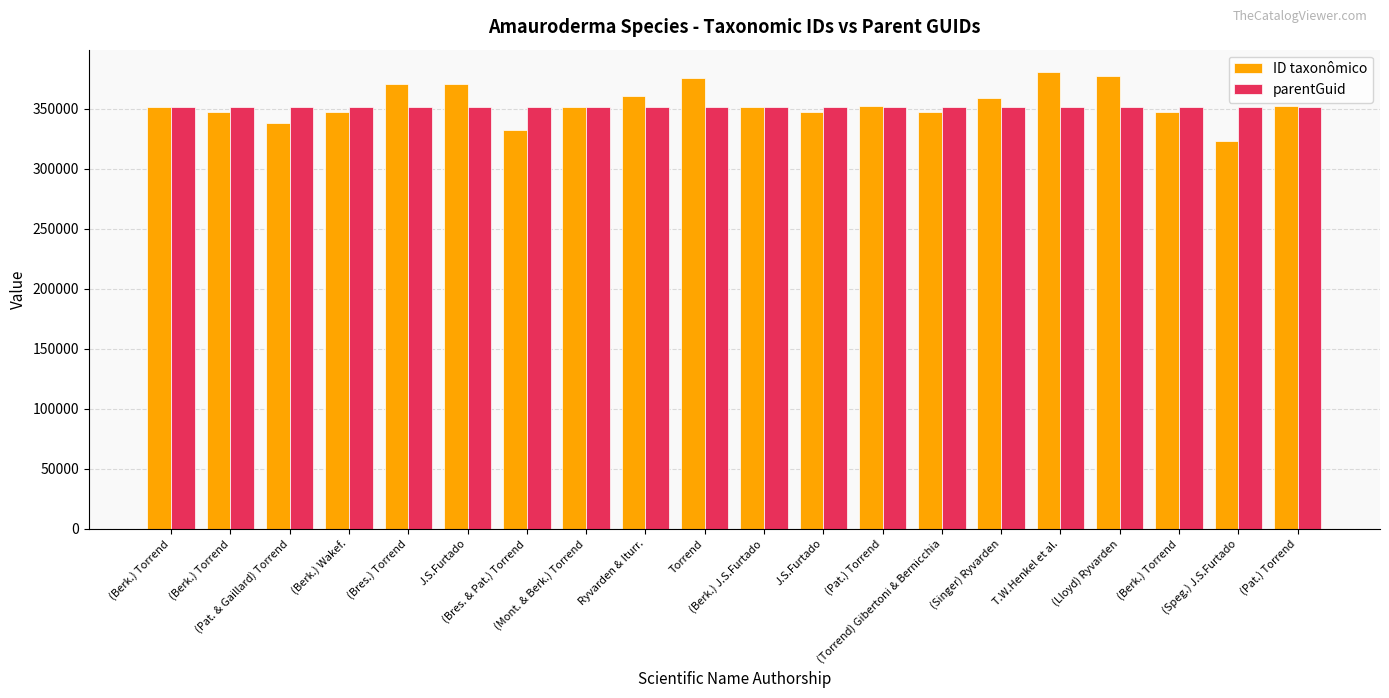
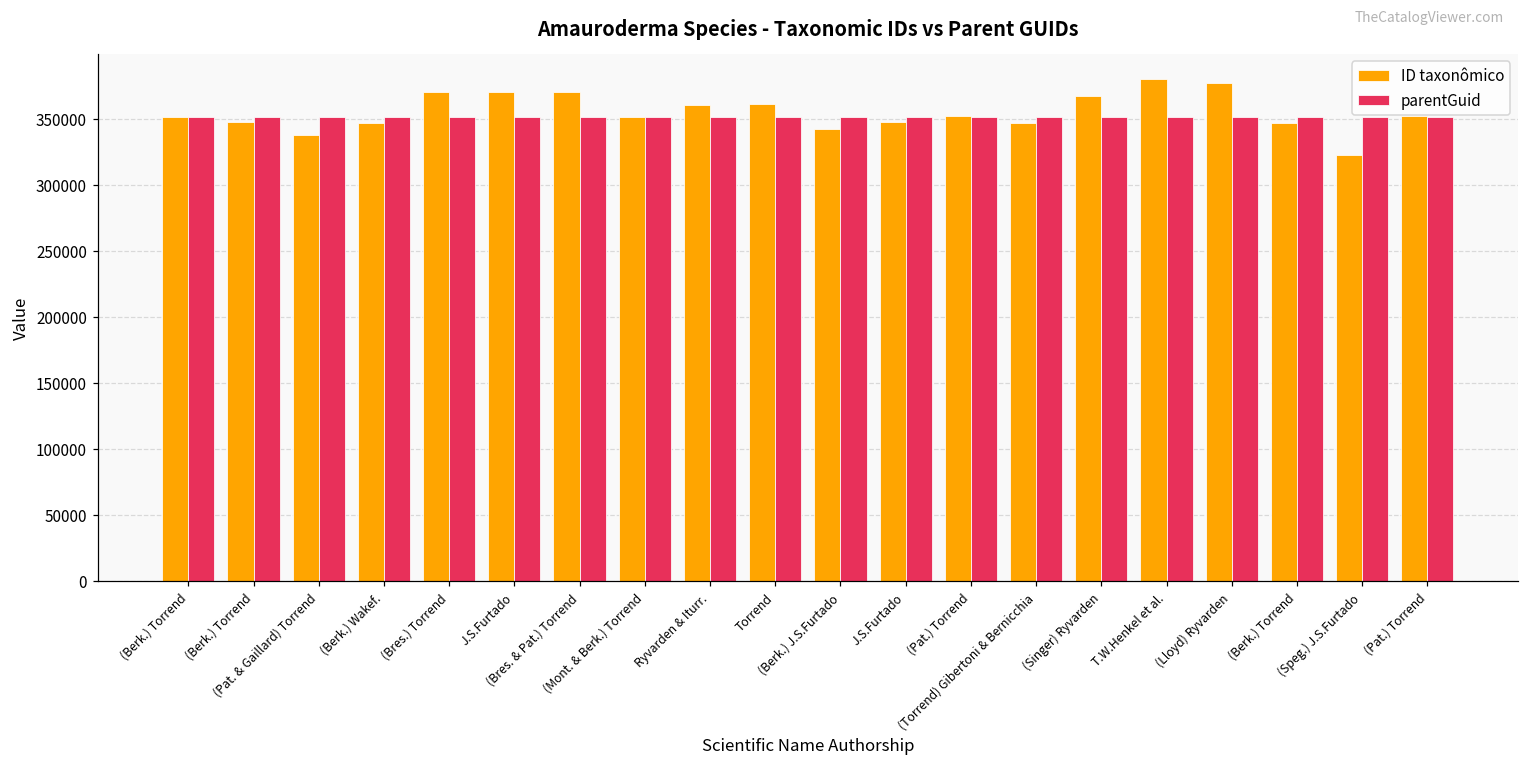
  {
    "ID taxonômico": {
      "(Pat. & Gaillard) Torrend": 338000,
      "(Berk.) Wakef.": 347000,
      "(Bres.) Torrend": 370000,
-     "(Bres. & Pat.) Torrend": 332000,
+     "(Bres. & Pat.) Torrend": 370000,
      "(Mont. & Berk.) Torrend": 351000,
      "Ryvarden & Iturr.": 361000,
-     "Torrend": 376000,
-     "(Berk.) J.S.Furtado": 351000,
+     "Torrend": 361000,
+     "(Berk.) J.S.Furtado": 342000,
      "(Torrend) Gibertoni & Bernicchia": 347000,
-     "(Singer) Ryvarden": 359000,
+     "(Singer) Ryvarden": 367000,
      "T.W.Henkel et al.": 380000,
      "(Lloyd) Ryvarden": 377000,
      "(Speg.) J.S.Furtado": 323000
    },
    "parentGuid": {
      "(Pat. & Gaillard) Torrend": 351000,
      "(Berk.) Wakef.": 351000,
      "(Bres.) Torrend": 351000,
      "(Bres. & Pat.) Torrend": 351000,
      "(Mont. & Berk.) Torrend": 351000,
      "Ryvarden & Iturr.": 351000,
      "Torrend": 351000,
      "(Berk.) J.S.Furtado": 351000,
      "(Torrend) Gibertoni & Bernicchia": 351000,
      "(Singer) Ryvarden": 351000,
      "T.W.Henkel et al.": 351000,
      "(Lloyd) Ryvarden": 351000,
      "(Speg.) J.S.Furtado": 351000
    }
  }
